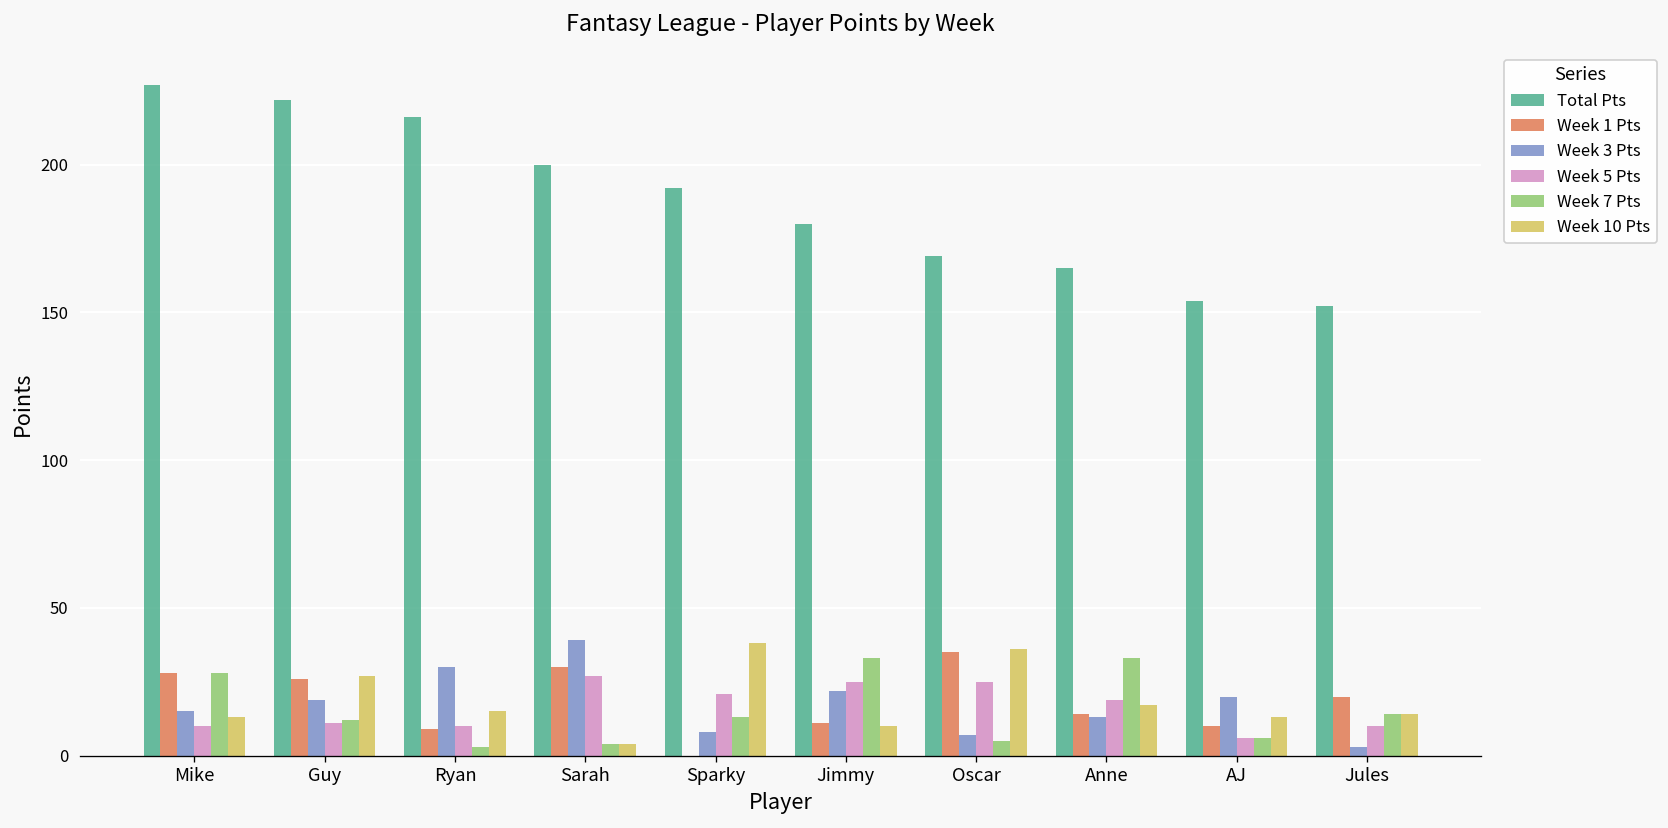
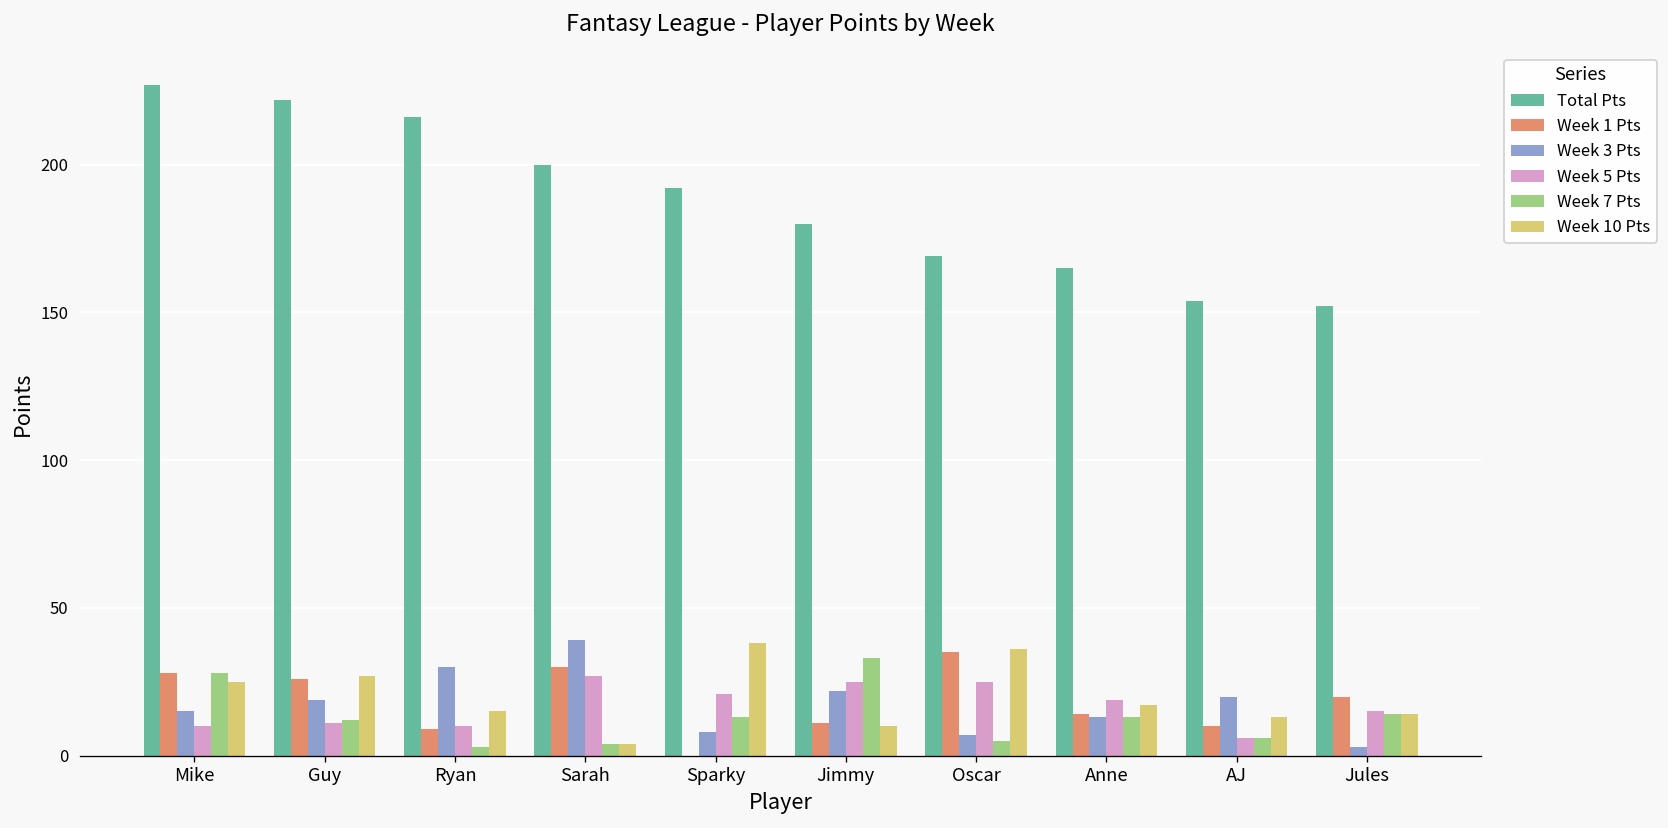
  {
    "Total Pts": {
      "Mike": 227,
      "Guy": 222,
      "Ryan": 216,
      "Sarah": 200,
      "Sparky": 192,
      "Jimmy": 180,
      "Oscar": 169,
      "Anne": 165,
      "AJ": 154,
      "Jules": 152
    },
    "Week 1 Pts": {
      "Mike": 28,
      "Guy": 26,
      "Ryan": 9,
      "Sarah": 30,
      "Sparky": 0,
      "Jimmy": 11,
      "Oscar": 35,
      "Anne": 14,
      "AJ": 10,
      "Jules": 20
    },
    "Week 3 Pts": {
      "Mike": 15,
      "Guy": 19,
      "Ryan": 30,
      "Sarah": 39,
      "Sparky": 8,
      "Jimmy": 22,
      "Oscar": 7,
      "Anne": 13,
      "AJ": 20,
      "Jules": 3
    },
    "Week 5 Pts": {
      "Mike": 10,
      "Guy": 11,
      "Ryan": 10,
      "Sarah": 27,
      "Sparky": 21,
      "Jimmy": 25,
      "Oscar": 25,
      "Anne": 19,
      "AJ": 6,
-     "Jules": 10
+     "Jules": 15
    },
    "Week 7 Pts": {
      "Mike": 28,
      "Guy": 12,
      "Ryan": 3,
      "Sarah": 4,
      "Sparky": 13,
      "Jimmy": 33,
      "Oscar": 5,
-     "Anne": 33,
+     "Anne": 13,
      "AJ": 6,
      "Jules": 14
    },
    "Week 10 Pts": {
-     "Mike": 13,
+     "Mike": 25,
      "Guy": 27,
      "Ryan": 15,
      "Sarah": 4,
      "Sparky": 38,
      "Jimmy": 10,
      "Oscar": 36,
      "Anne": 17,
      "AJ": 13,
      "Jules": 14
    }
  }
